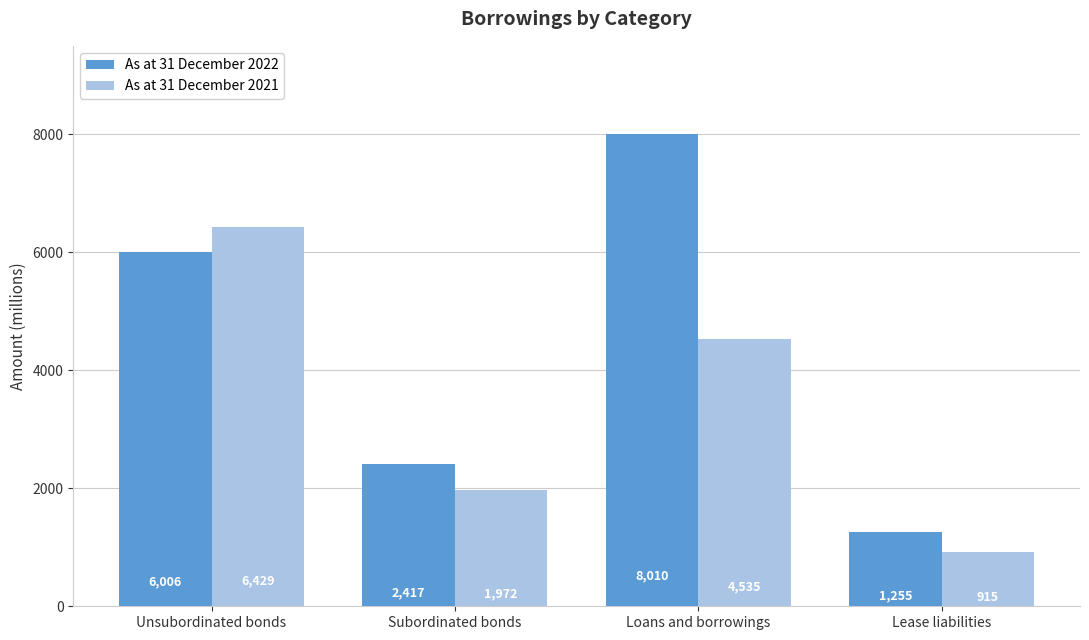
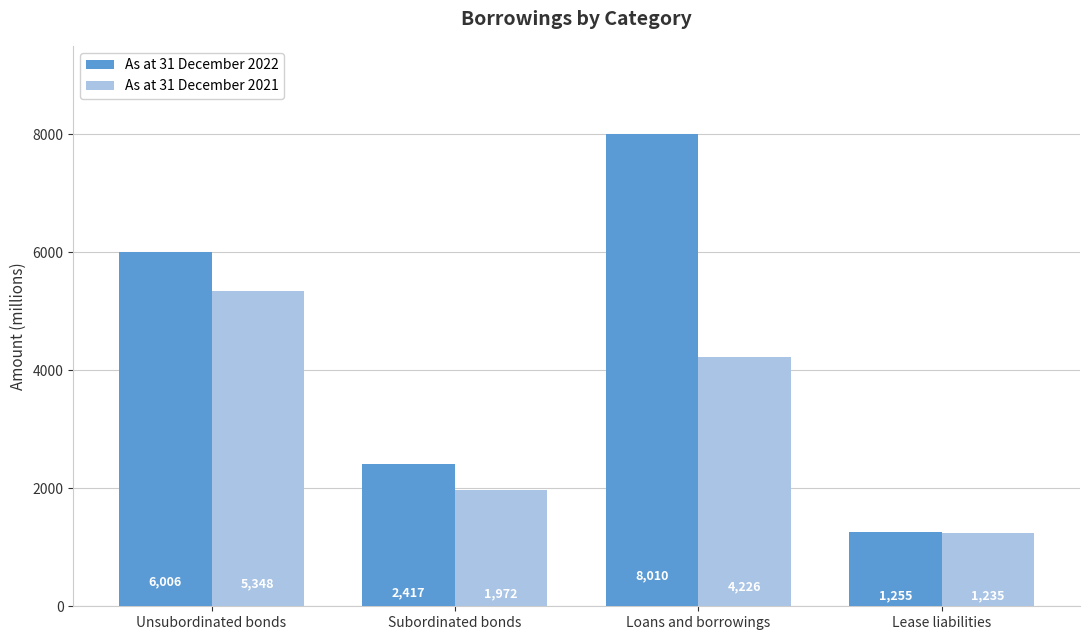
  {
    "As at 31 December 2022": {
      "Unsubordinated bonds": "6,006",
      "Subordinated bonds": "2,417",
      "Loans and borrowings": "8,010",
      "Lease liabilities": "1,255"
    },
    "As at 31 December 2021": {
-     "Unsubordinated bonds": "6,429",
+     "Unsubordinated bonds": "5,348",
      "Subordinated bonds": "1,972",
-     "Loans and borrowings": "4,535",
-     "Lease liabilities": "915"
+     "Loans and borrowings": "4,226",
+     "Lease liabilities": "1,235"
    }
  }
